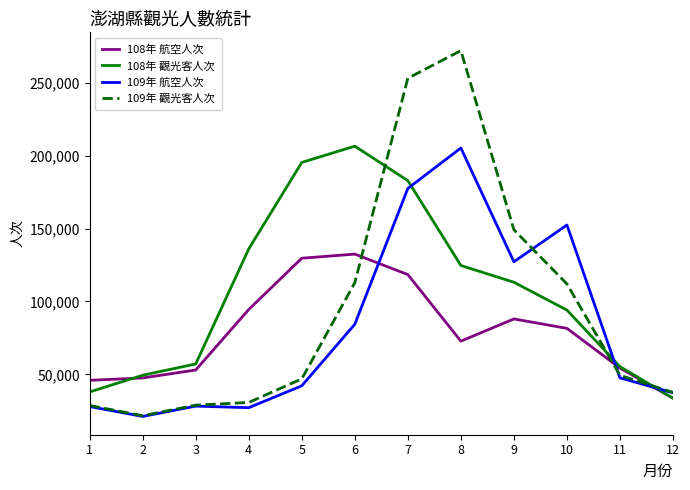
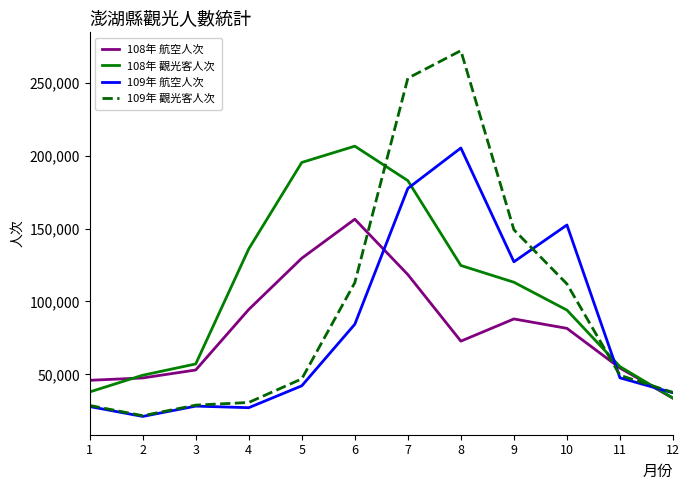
  {
    "108年 航空人次": {
      "1": "46,000",
      "2": "48,000",
      "3": "53,000",
      "4": "94,000",
      "5": "130,000",
-     "6": "132,000",
+     "6": "156,000",
      "7": "118,000",
      "8": "73,000",
      "9": "88,000",
      "10": "82,000"
    },
    "109年 航空人次": {
      "4": "27,000",
      "5": "42,000",
      "6": "84,000",
      "7": "178,000",
      "8": "205,000",
      "9": "127,000",
      "10": "152,000"
    }
  }
